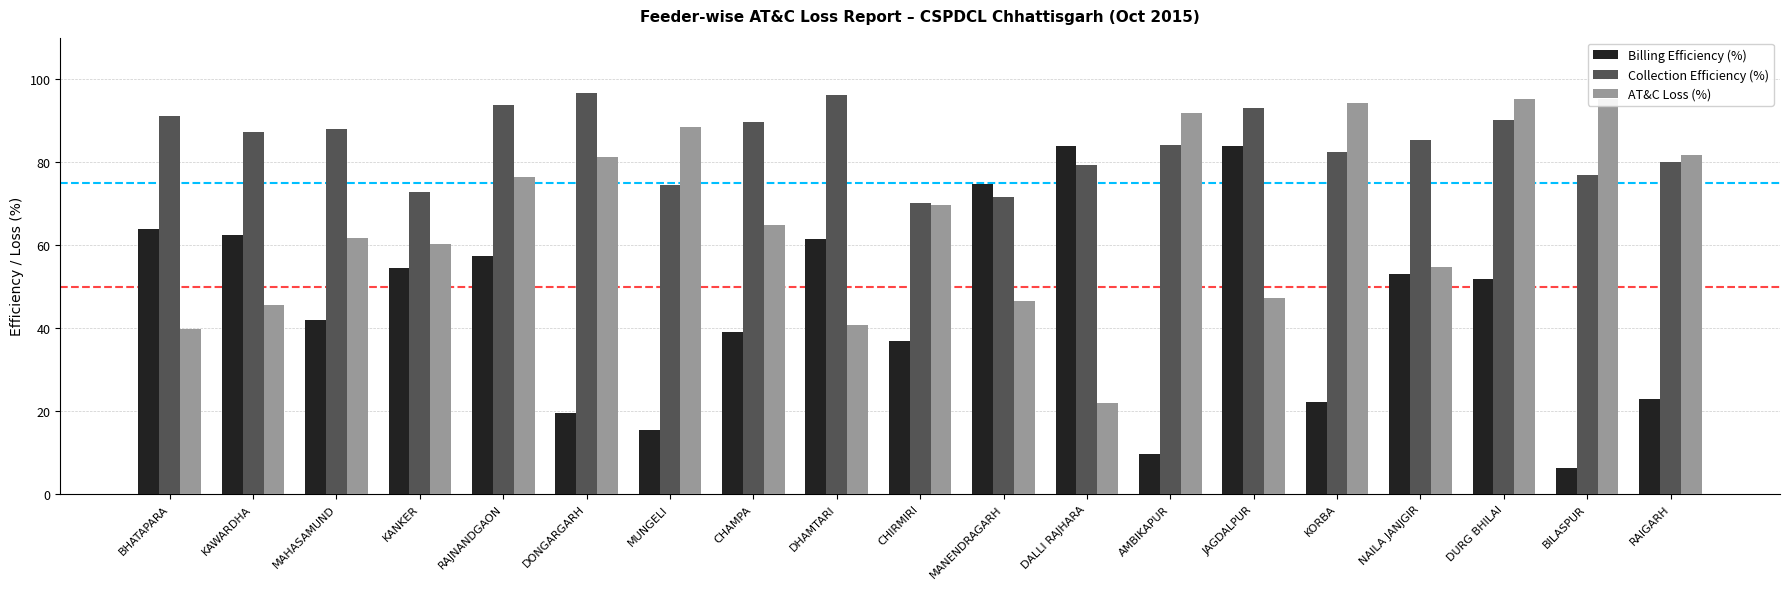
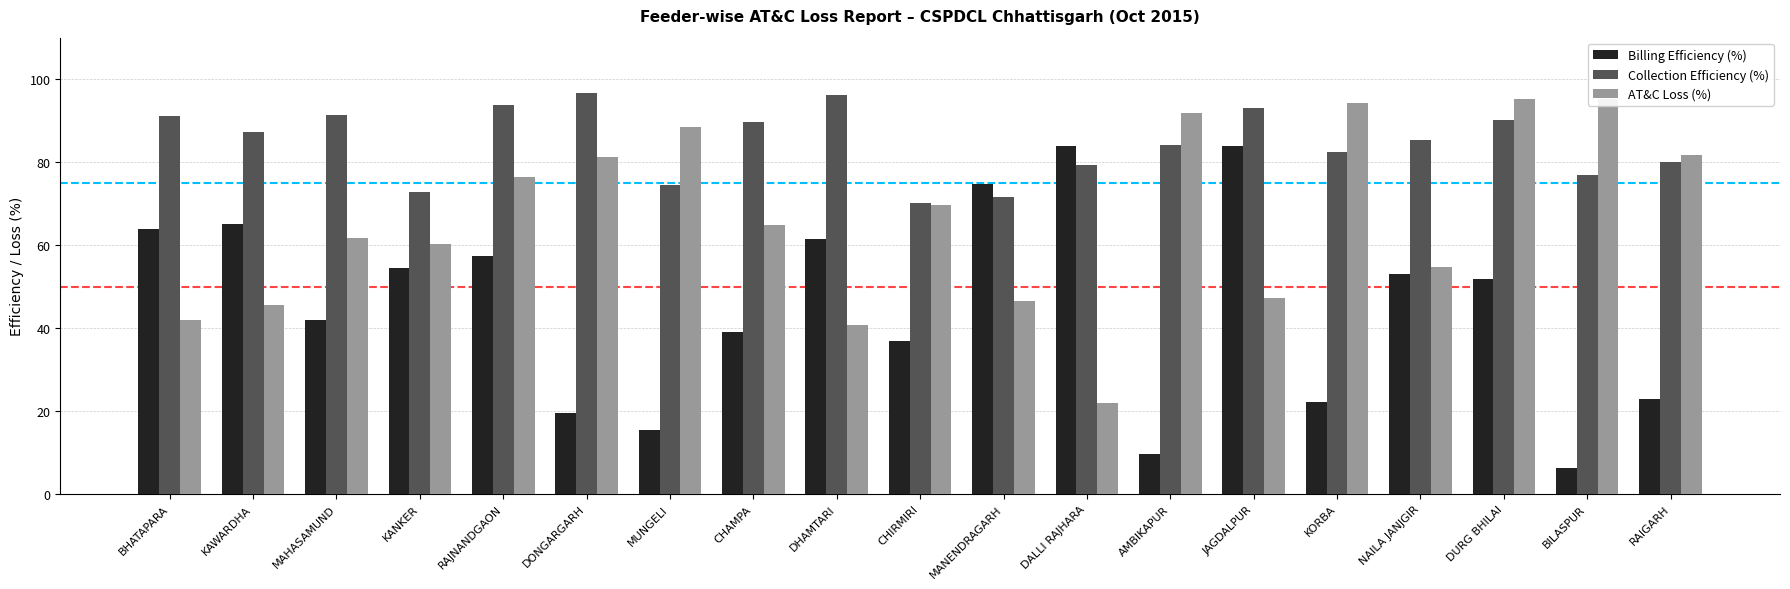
  {
    "Billing Efficiency (%)": {
      "BHATAPARA": 64,
-     "KAWARDHA": 62,
+     "KAWARDHA": 65,
      "MAHASAMUND": 42,
      "KANKER": 54,
      "RAJNANDGAON": 57,
      "DONGARGARH": 19,
      "MUNGELI": 15,
      "CHAMPA": 39,
      "DHAMTARI": 62,
      "CHIRMIRI": 37,
      "MANENDRAGARH": 75,
      "DALLI RAJHARA": 84,
      "AMBIKAPUR": 10,
      "JAGDALPUR": 84,
      "KORBA": 22,
      "NAILA JANJGIR": 53,
      "DURG BHILAI": 52,
      "BILASPUR": 6,
      "RAIGARH": 23
    },
    "Collection Efficiency (%)": {
      "BHATAPARA": 91,
      "KAWARDHA": 87,
-     "MAHASAMUND": 88,
+     "MAHASAMUND": 91,
      "KANKER": 73,
      "RAJNANDGAON": 94,
      "DONGARGARH": 97,
      "MUNGELI": 74,
      "CHAMPA": 90,
      "DHAMTARI": 96,
      "CHIRMIRI": 70,
      "MANENDRAGARH": 72,
      "DALLI RAJHARA": 79,
      "AMBIKAPUR": 84,
      "JAGDALPUR": 93,
      "KORBA": 82,
      "NAILA JANJGIR": 85,
      "DURG BHILAI": 90,
      "BILASPUR": 77,
      "RAIGARH": 80
    },
    "AT&C Loss (%)": {
-     "BHATAPARA": 40,
+     "BHATAPARA": 42,
      "KAWARDHA": 46,
      "MAHASAMUND": 62,
      "KANKER": 60,
      "RAJNANDGAON": 76,
      "DONGARGARH": 81,
      "MUNGELI": 89,
      "CHAMPA": 65,
      "DHAMTARI": 41,
      "CHIRMIRI": 70,
      "MANENDRAGARH": 47,
      "DALLI RAJHARA": 22,
      "AMBIKAPUR": 92,
      "JAGDALPUR": 47,
      "KORBA": 94,
      "NAILA JANJGIR": 55,
      "DURG BHILAI": 95,
      "RAIGARH": 82
    }
  }
